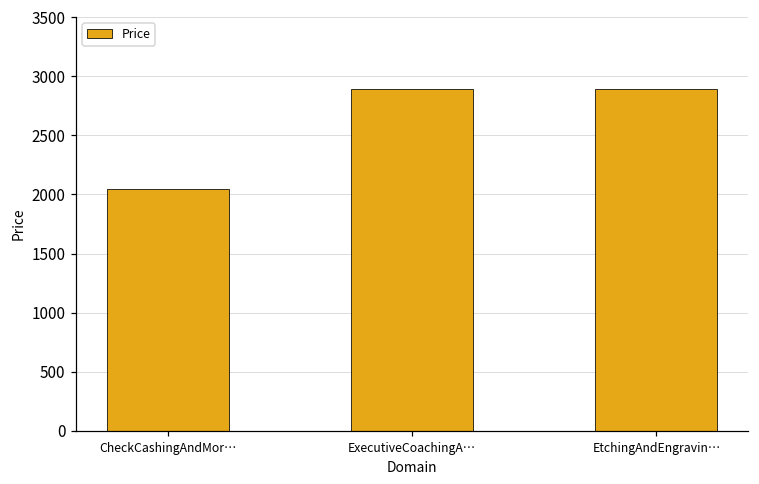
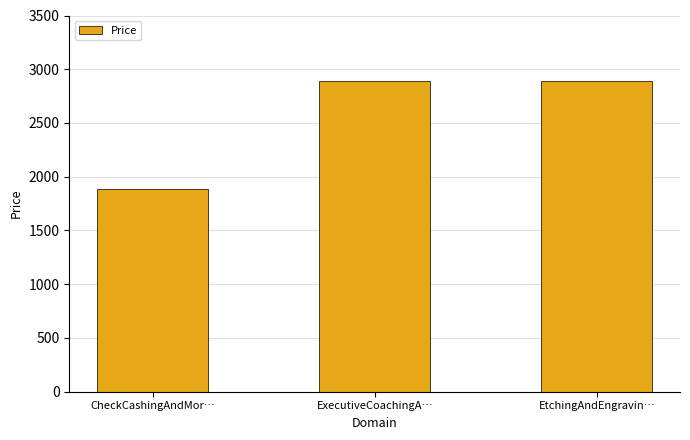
  {
-   "CheckCashingAndMor…": 2050,
+   "CheckCashingAndMor…": 1890,
    "ExecutiveCoachingA…": 2890,
    "EtchingAndEngravin…": 2890
  }
